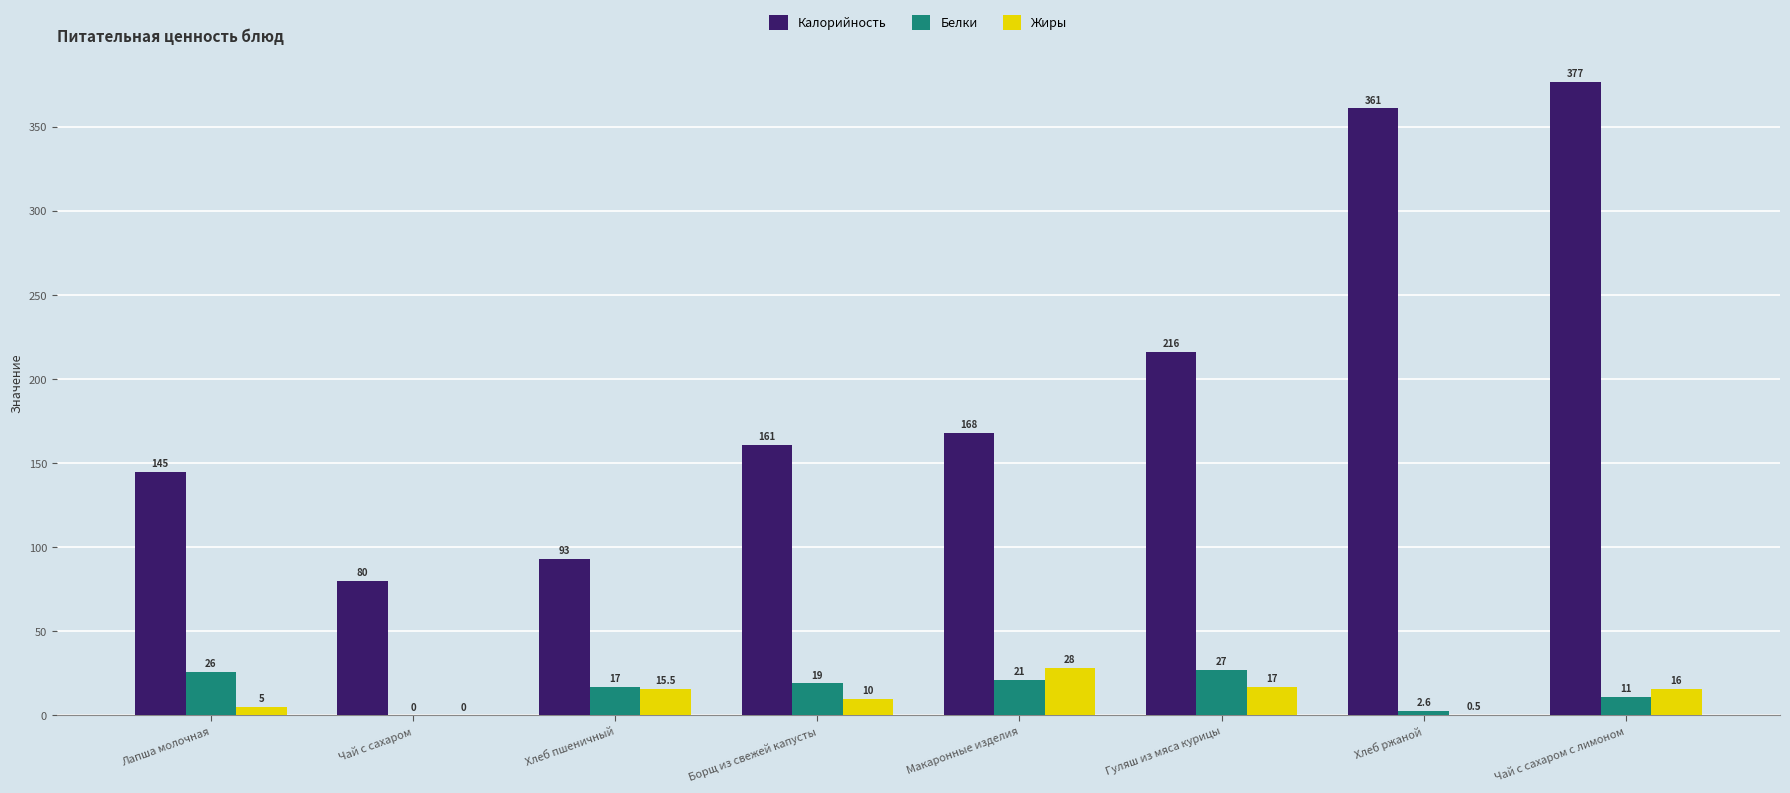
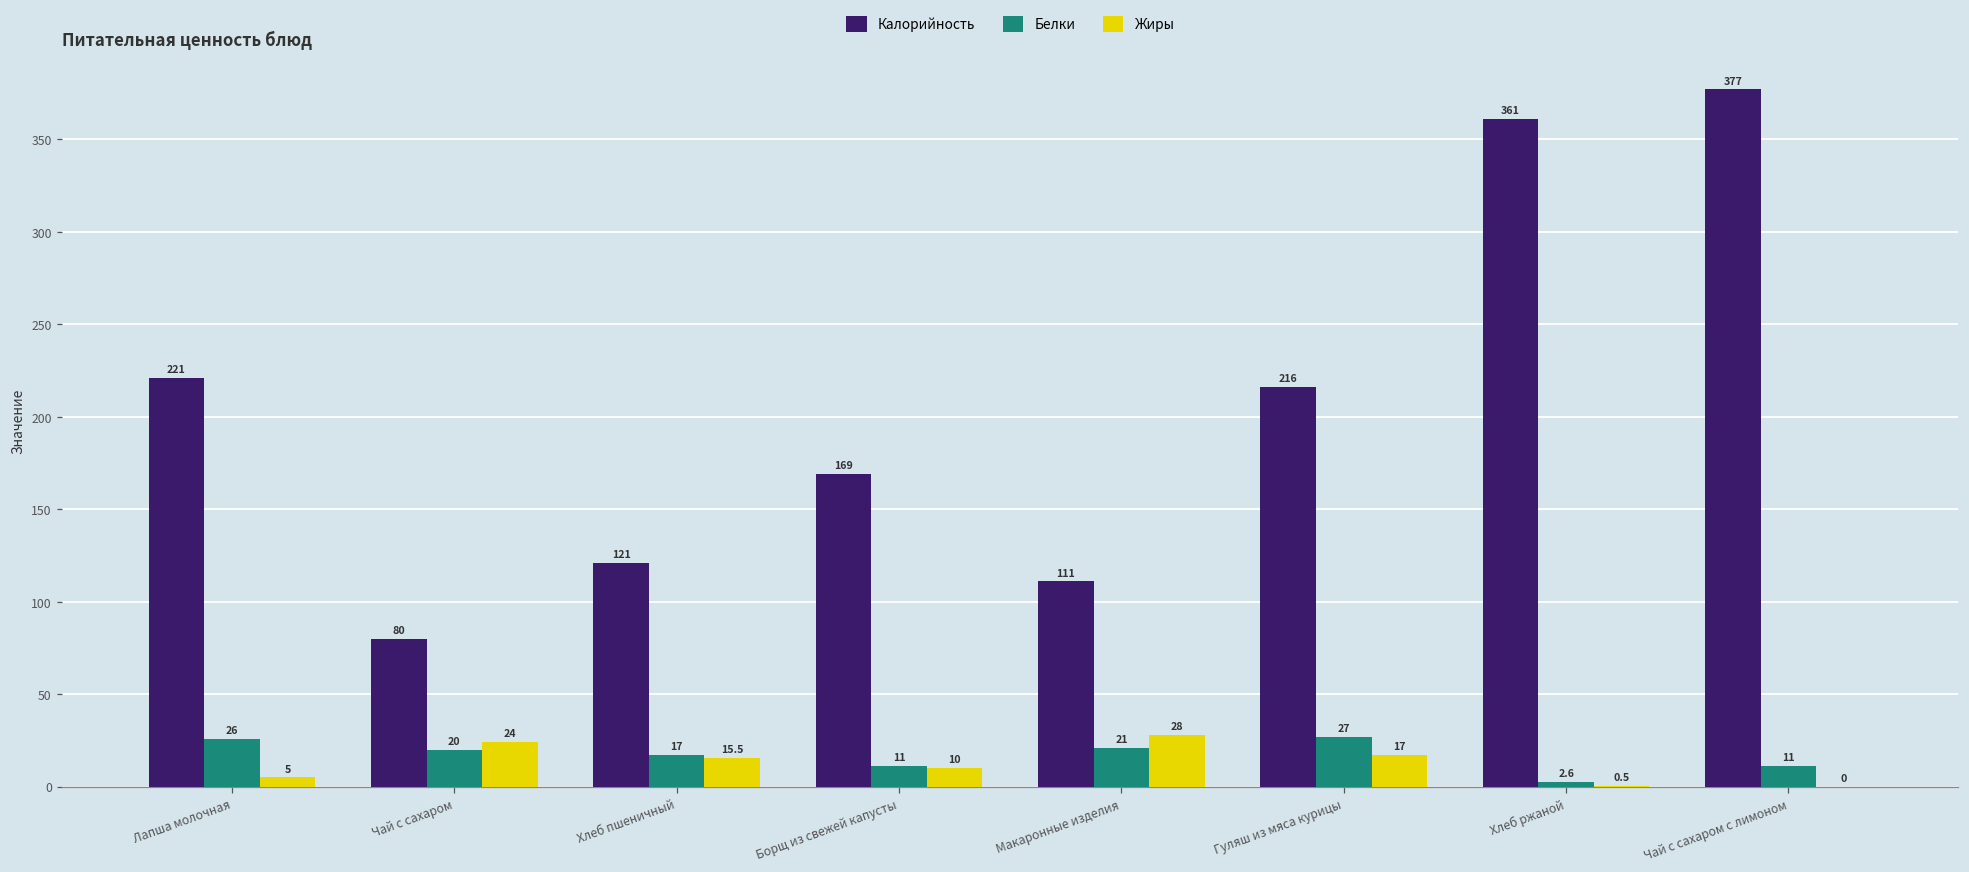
  {
    "Калорийность": {
-     "Лапша молочная": 145,
+     "Лапша молочная": 221,
      "Чай с сахаром": 80,
-     "Хлеб пшеничный": 93,
-     "Борщ из свежей капусты": 161,
-     "Макаронные изделия": 168,
+     "Хлеб пшеничный": 121,
+     "Борщ из свежей капусты": 169,
+     "Макаронные изделия": 111,
      "Гуляш из мяса курицы": 216,
      "Хлеб ржаной": 361,
      "Чай с сахаром с лимоном": 377
    },
    "Белки": {
      "Лапша молочная": 26,
-     "Чай с сахаром": 0,
+     "Чай с сахаром": 20,
      "Хлеб пшеничный": 17,
-     "Борщ из свежей капусты": 19,
+     "Борщ из свежей капусты": 11,
      "Макаронные изделия": 21,
      "Гуляш из мяса курицы": 27,
      "Хлеб ржаной": 2.6,
      "Чай с сахаром с лимоном": 11
    },
    "Жиры": {
      "Лапша молочная": 5,
-     "Чай с сахаром": 0,
+     "Чай с сахаром": 24,
      "Хлеб пшеничный": 15.5,
      "Борщ из свежей капусты": 10,
      "Макаронные изделия": 28,
      "Гуляш из мяса курицы": 17,
      "Хлеб ржаной": 0.5,
-     "Чай с сахаром с лимоном": 16
+     "Чай с сахаром с лимоном": 0
    }
  }
